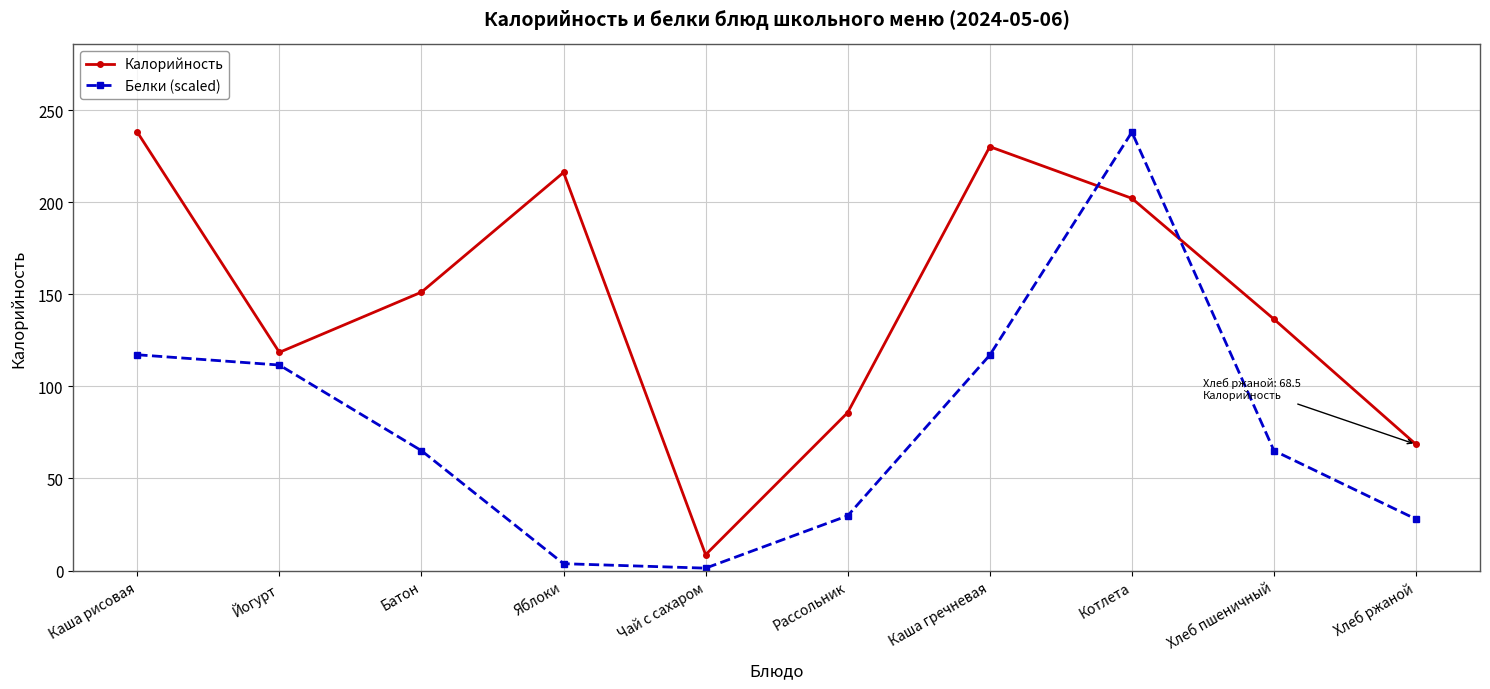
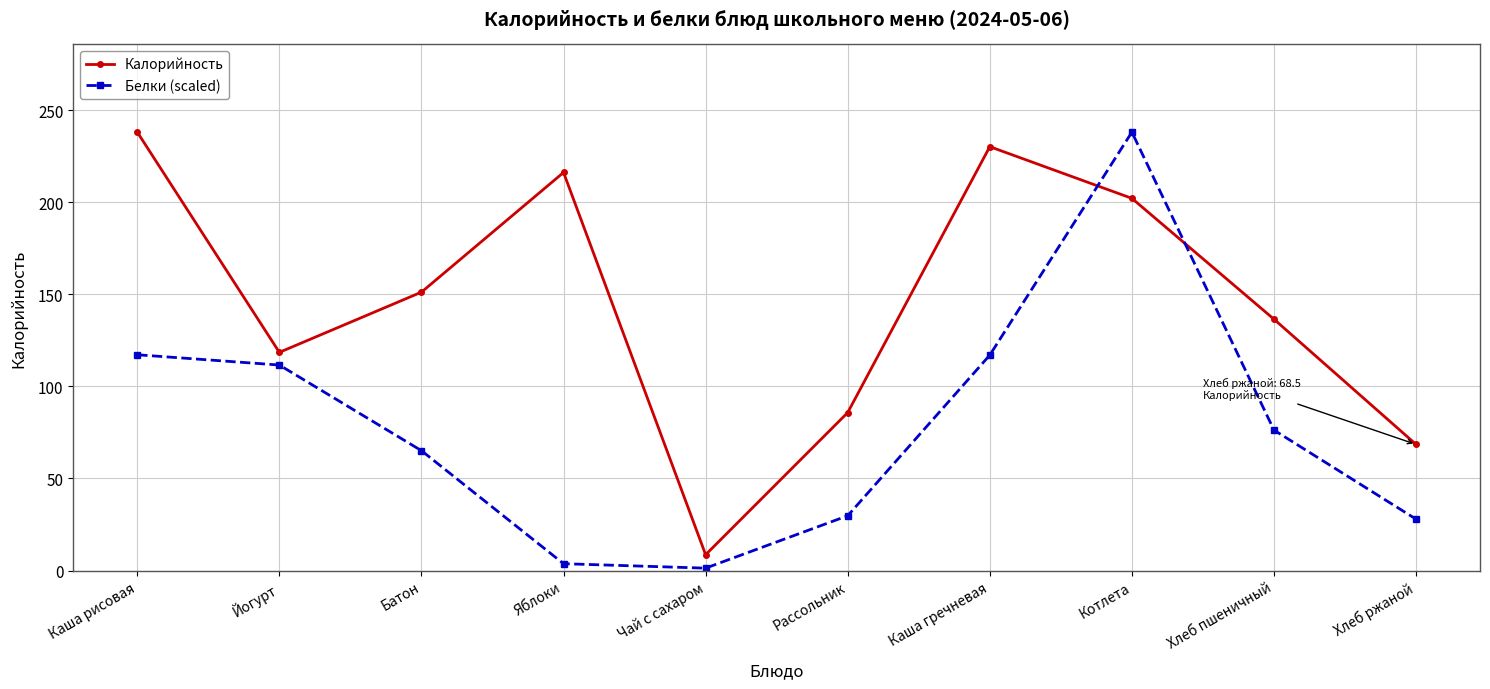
  {
    "Калорийность": {
      "Каша рисовая": 238,
      "Йогурт": 119,
      "Батон": 151,
      "Яблоки": 216,
      "Чай с сахаром": 9,
      "Рассольник": 86,
      "Каша гречневая": 230,
      "Котлета": 202,
      "Хлеб пшеничный": 137,
      "Хлеб ржаной": 69
    },
    "Белки (scaled)": {
      "Каша рисовая": 117,
      "Йогурт": 112,
      "Батон": 65,
      "Яблоки": 4,
      "Чай с сахаром": 1,
      "Рассольник": 30,
      "Каша гречневая": 117,
      "Котлета": 238,
-     "Хлеб пшеничный": 65,
+     "Хлеб пшеничный": 76,
      "Хлеб ржаной": 28
    }
  }
